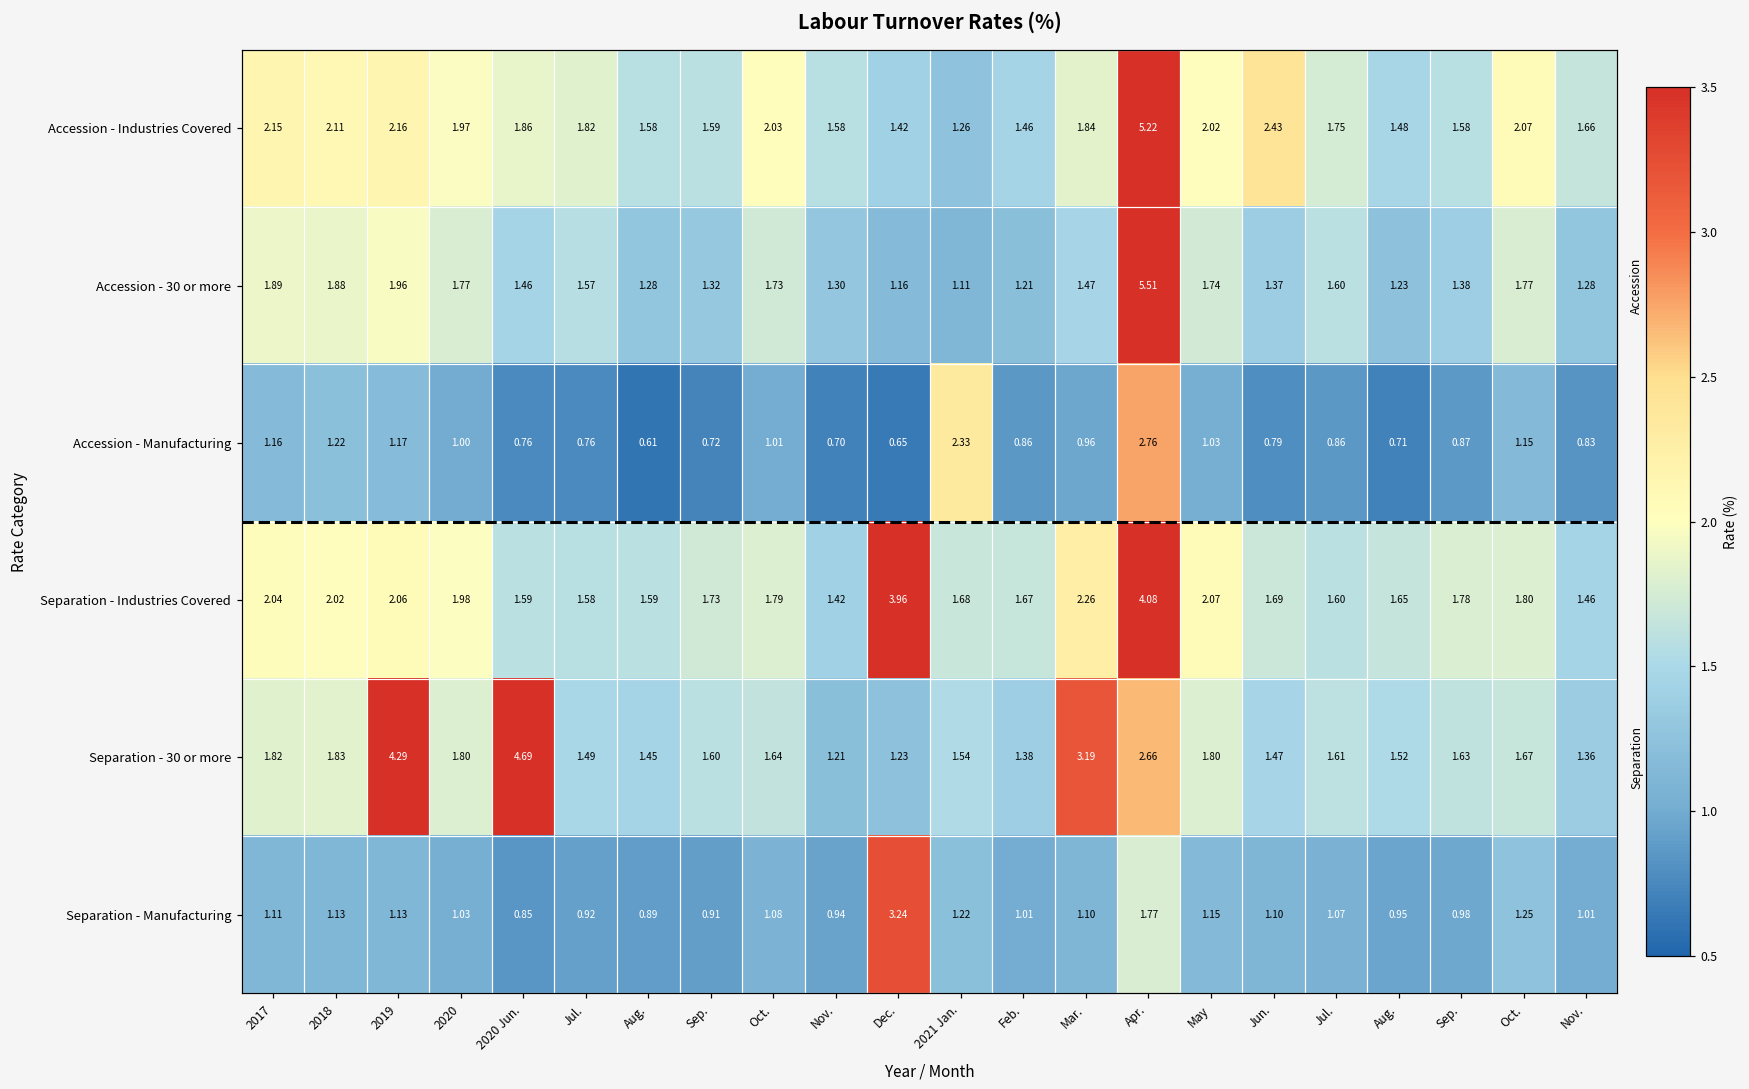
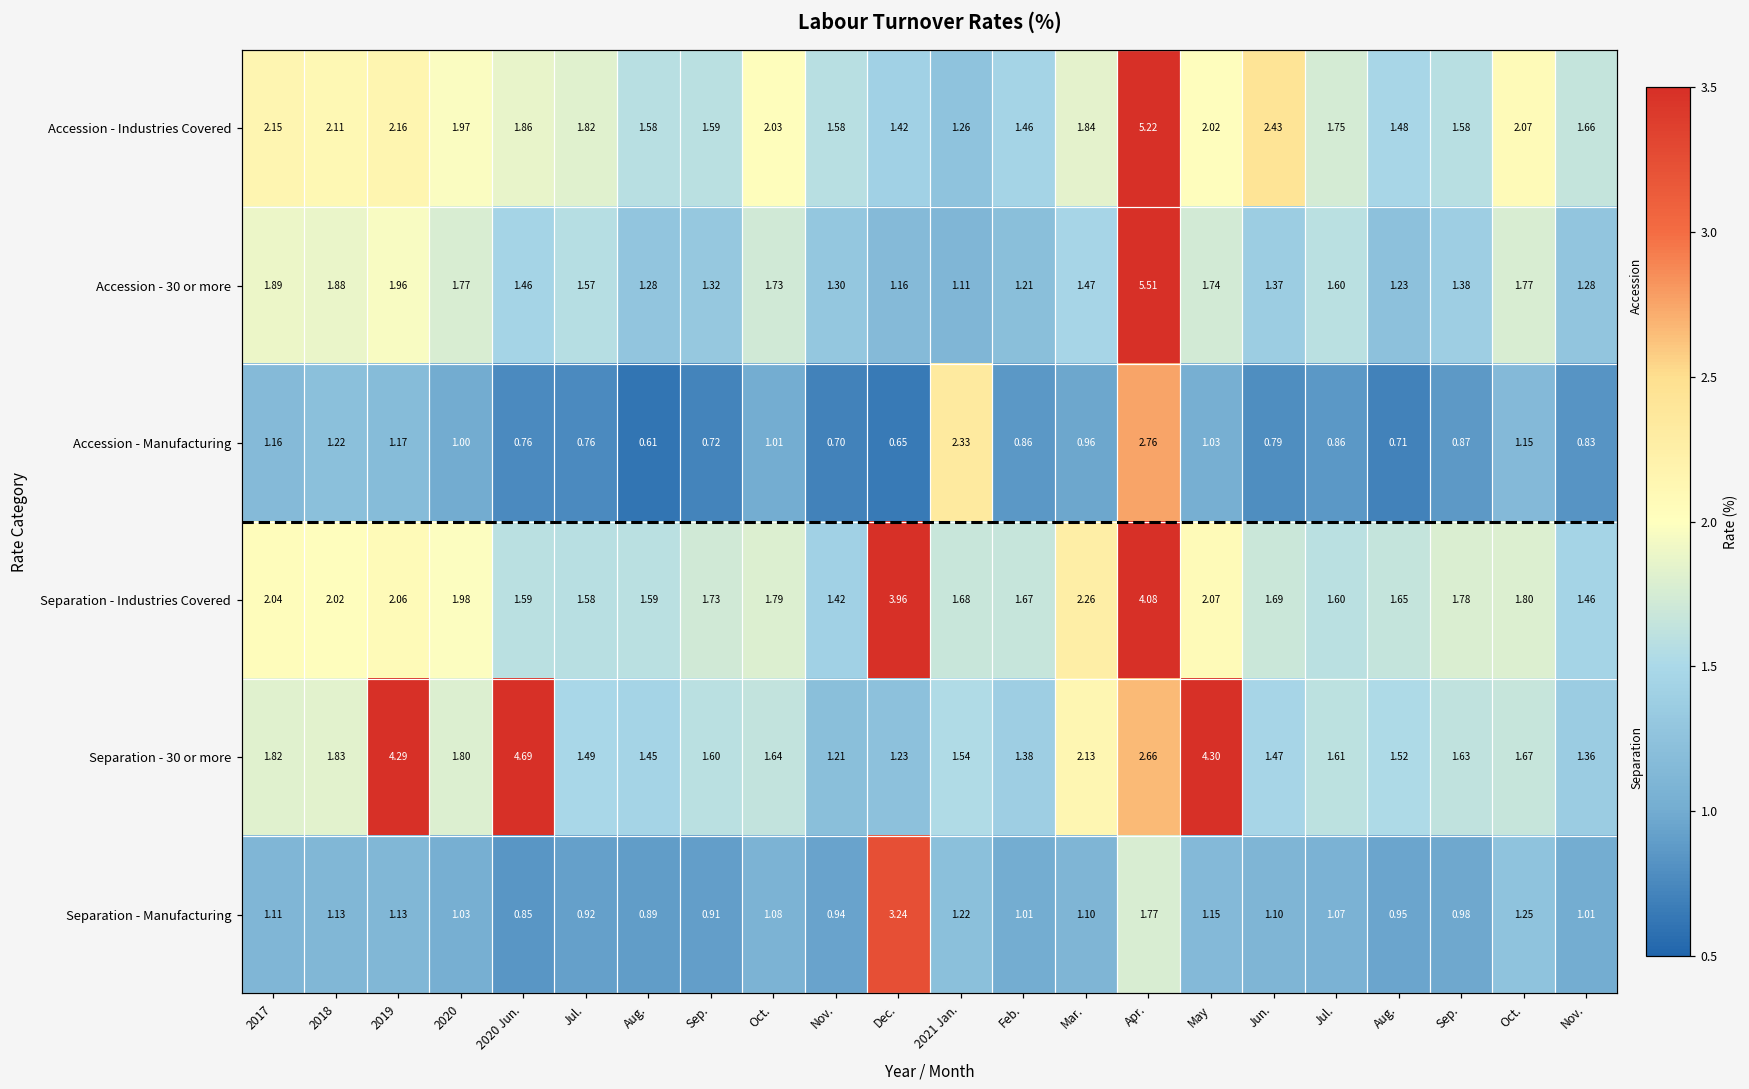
  {
    "Accession - Industries Covered": {
      "2017": 2.15,
      "2018": 2.11,
      "2019": 2.16,
      "2020": 1.97,
      "2020 Jun.": 1.86,
      "Dec.": 1.42,
      "2021 Jan.": 1.26,
      "Feb.": 1.46,
      "Mar.": 1.84,
      "Apr.": 5.22,
      "May": 2.02,
      "Jun.": 2.43
    },
    "Accession - 30 or more": {
      "2017": 1.89,
      "2018": 1.88,
      "2019": 1.96,
      "2020": 1.77,
      "2020 Jun.": 1.46,
      "Dec.": 1.16,
      "2021 Jan.": 1.11,
      "Feb.": 1.21,
      "Mar.": 1.47,
      "Apr.": 5.51,
      "May": 1.74,
      "Jun.": 1.37
    },
    "Accession - Manufacturing": {
      "2017": 1.16,
      "2018": 1.22,
      "2019": 1.17,
      "2020": 1.00,
      "2020 Jun.": 0.76,
      "Dec.": 0.65,
      "2021 Jan.": 2.33,
      "Feb.": 0.86,
      "Mar.": 0.96,
      "Apr.": 2.76,
      "May": 1.03,
      "Jun.": 0.79
    },
    "Separation - Industries Covered": {
      "2017": 2.04,
      "2018": 2.02,
      "2019": 2.06,
      "2020": 1.98,
      "2020 Jun.": 1.59,
      "Dec.": 3.96,
      "2021 Jan.": 1.68,
      "Feb.": 1.67,
      "Mar.": 2.26,
      "Apr.": 4.08,
      "May": 2.07,
      "Jun.": 1.69
    },
    "Separation - 30 or more": {
      "2017": 1.82,
      "2018": 1.83,
      "2019": 4.29,
      "2020": 1.80,
      "2020 Jun.": 4.69,
      "Dec.": 1.23,
      "2021 Jan.": 1.54,
      "Feb.": 1.38,
-     "Mar.": 3.19,
+     "Mar.": 2.13,
      "Apr.": 2.66,
-     "May": 1.80,
+     "May": 4.30,
      "Jun.": 1.47
    },
    "Separation - Manufacturing": {
      "2017": 1.11,
      "2018": 1.13,
      "2019": 1.13,
      "2020": 1.03,
      "2020 Jun.": 0.85,
      "Dec.": 3.24,
      "2021 Jan.": 1.22,
      "Feb.": 1.01,
      "Mar.": 1.10,
      "Apr.": 1.77,
      "May": 1.15,
      "Jun.": 1.10
    }
  }
